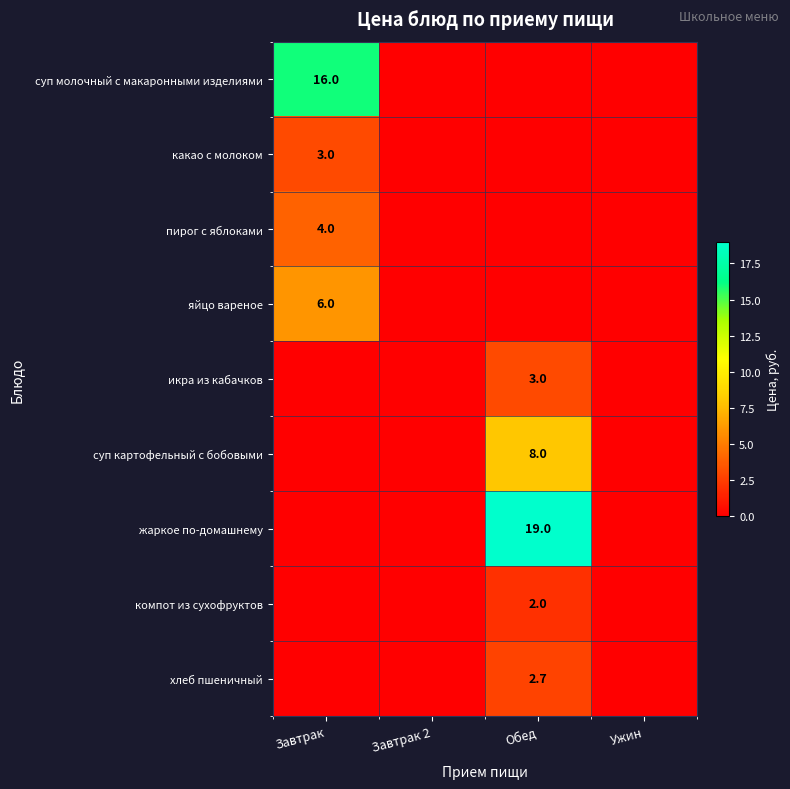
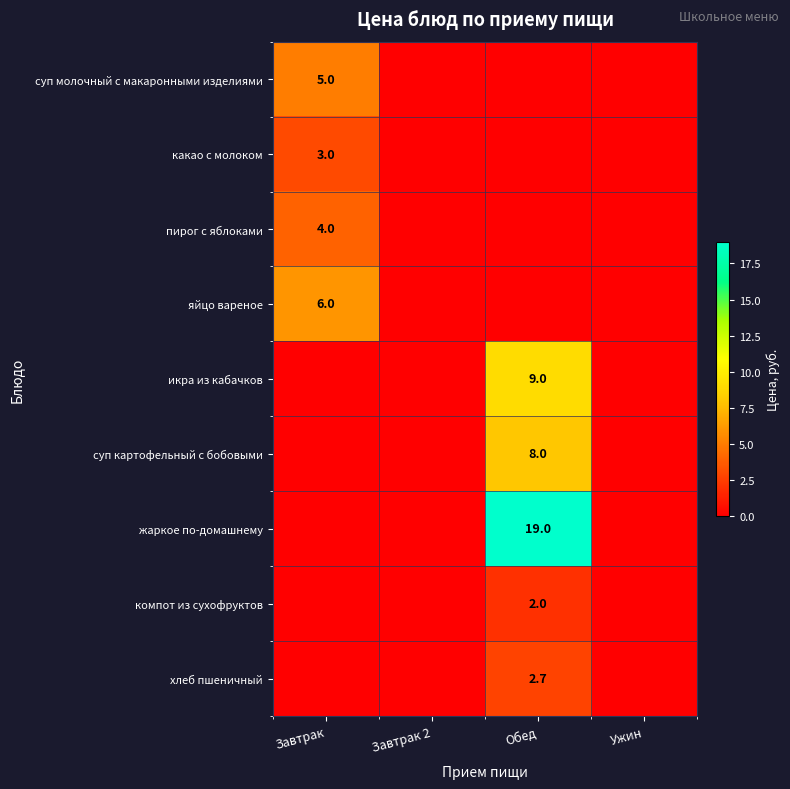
  {
    "суп молочный с макаронными изделиями": {
-     "Завтрак": 16.0
+     "Завтрак": 5.0
    },
    "какао с молоком": {
      "Завтрак": 3.0
    },
    "пирог с яблоками": {
      "Завтрак": 4.0
    },
    "яйцо вареное": {
      "Завтрак": 6.0
    },
    "икра из кабачков": {
-     "Обед": 3.0
+     "Обед": 9.0
    },
    "суп картофельный с бобовыми": {
      "Обед": 8.0
    },
    "жаркое по-домашнему": {
      "Обед": 19.0
    },
    "компот из сухофруктов": {
      "Обед": 2.0
    },
    "хлеб пшеничный": {
      "Обед": 2.7
    }
  }
